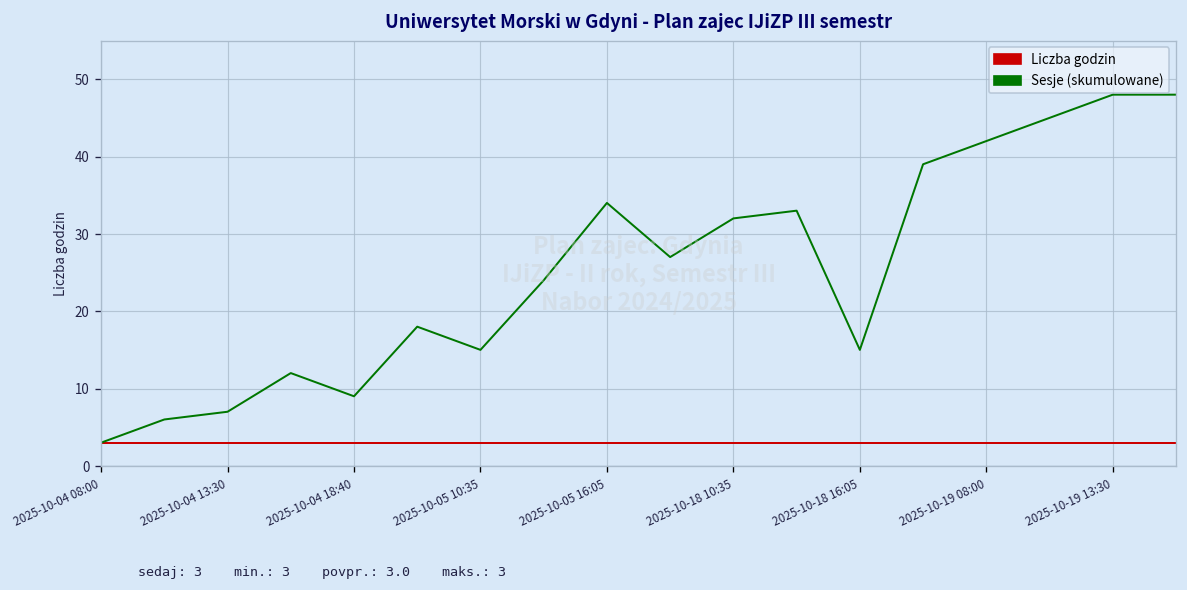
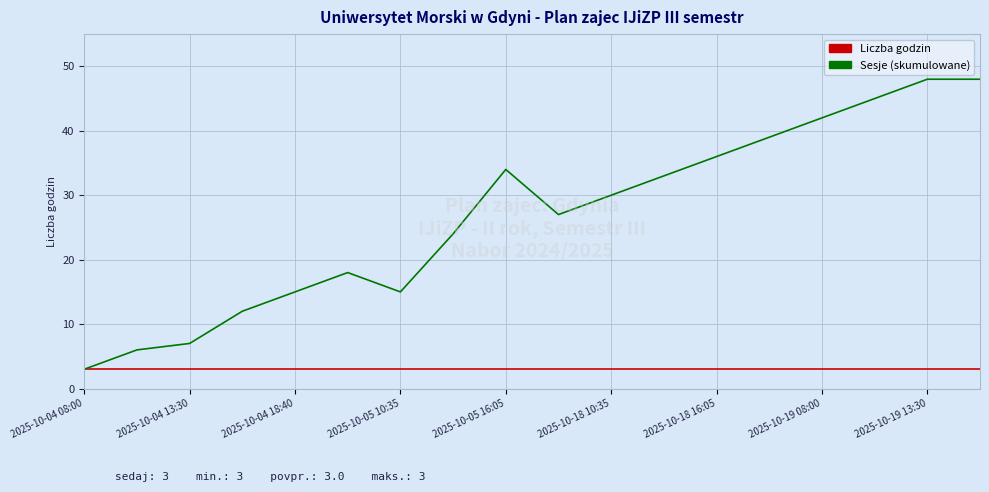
  {
    "Liczba godzin": {
      "2025-10-04 13:30": 3,
      "2025-10-04 18:40": 3,
      "2025-10-05 10:35": 3,
      "2025-10-05 16:05": 3,
      "2025-10-18 10:35": 3,
      "2025-10-18 16:05": 3,
      "2025-10-19 08:00": 3,
      "2025-10-19 13:30": 3
    },
    "Sesje (skumulowane)": {
      "2025-10-04 13:30": 7,
-     "2025-10-04 18:40": 9,
+     "2025-10-04 18:40": 15,
      "2025-10-05 10:35": 15,
      "2025-10-05 16:05": 34,
-     "2025-10-18 10:35": 32,
-     "2025-10-18 16:05": 15,
+     "2025-10-18 10:35": 30,
+     "2025-10-18 16:05": 36,
      "2025-10-19 08:00": 42,
      "2025-10-19 13:30": 48
    }
  }
